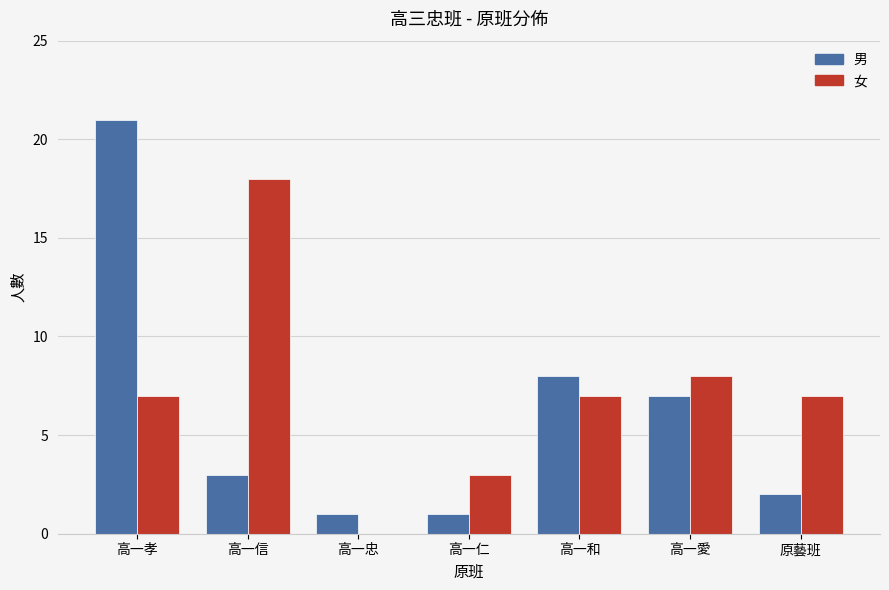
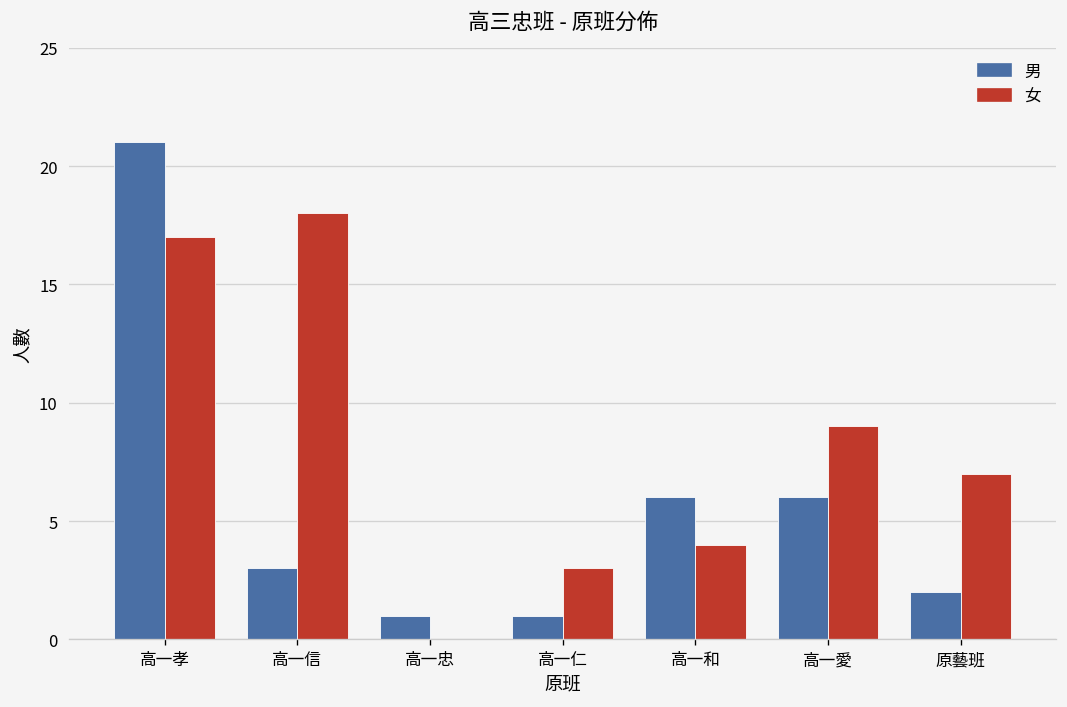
  {
    "男": {
      "高一孝": 21,
      "高一信": 3,
      "高一忠": 1,
      "高一仁": 1,
-     "高一和": 8,
-     "高一愛": 7,
+     "高一和": 6,
+     "高一愛": 6,
      "原藝班": 2
    },
    "女": {
-     "高一孝": 7,
+     "高一孝": 17,
      "高一信": 18,
      "高一忠": 0,
      "高一仁": 3,
-     "高一和": 7,
-     "高一愛": 8,
+     "高一和": 4,
+     "高一愛": 9,
      "原藝班": 7
    }
  }
